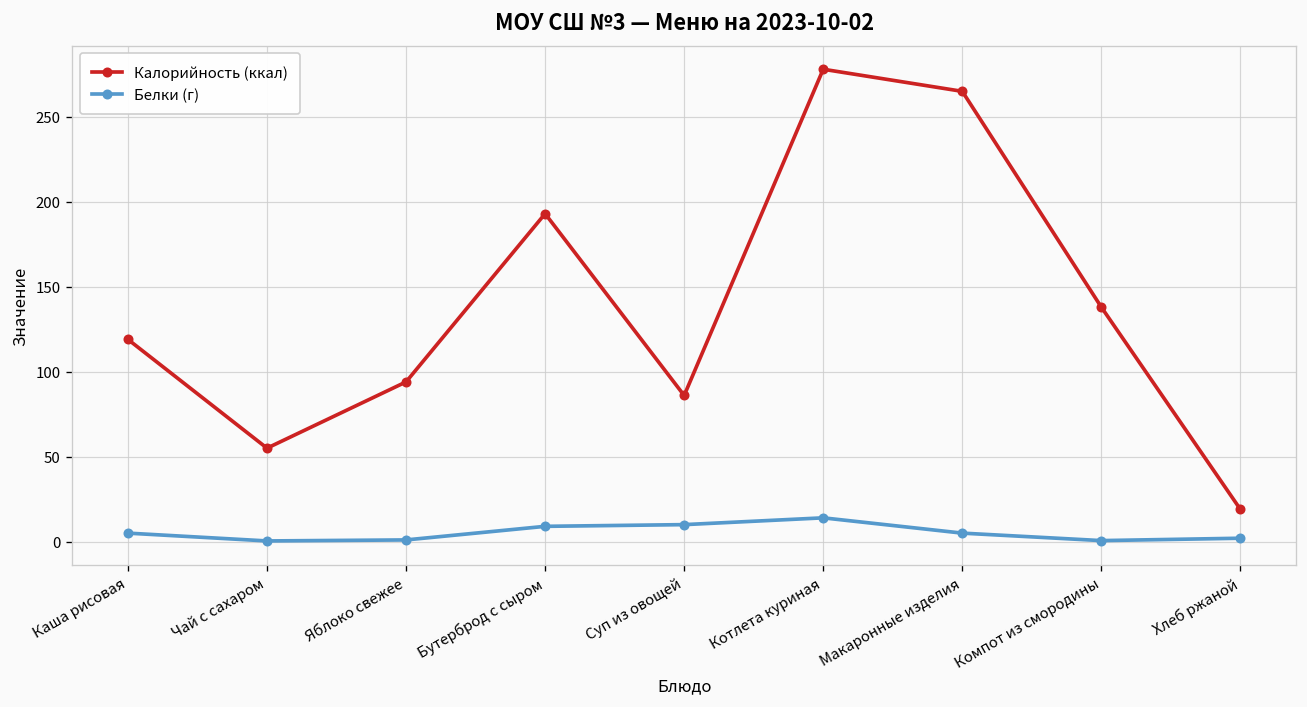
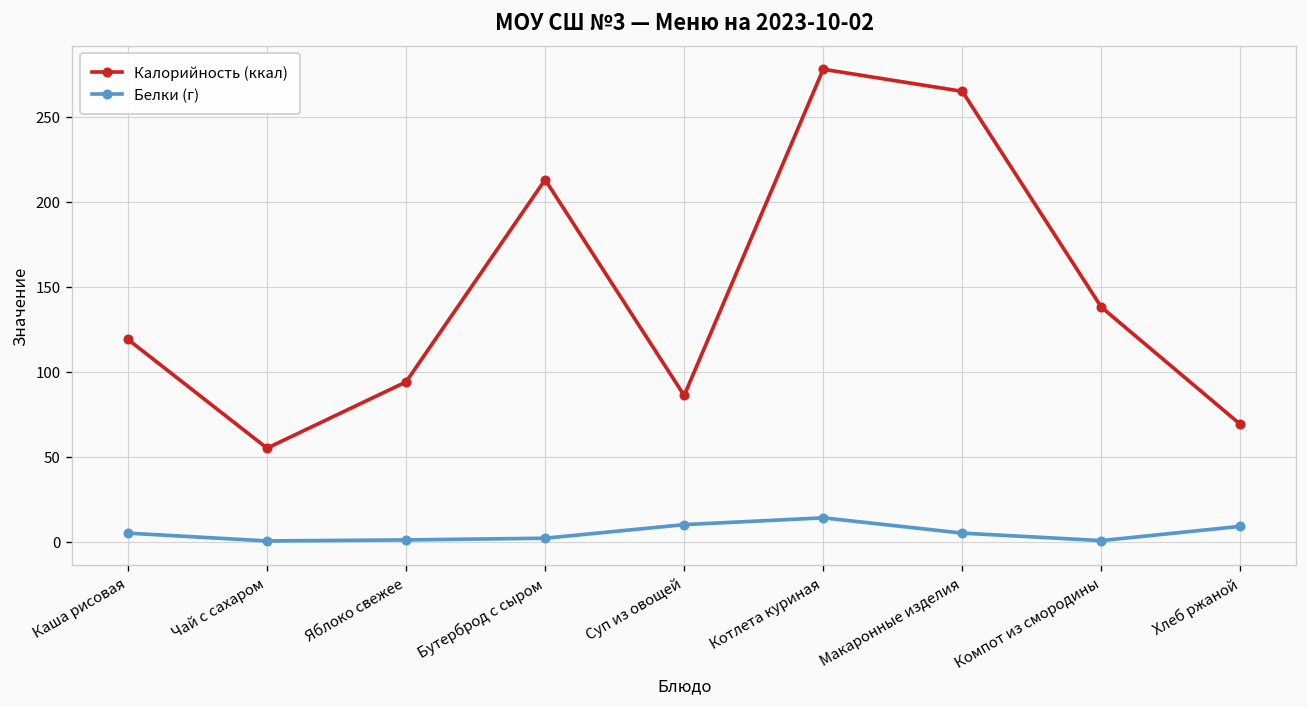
  {
    "Калорийность (ккал)": {
      "Каша рисовая": 119,
      "Чай с сахаром": 55,
      "Яблоко свежее": 94,
-     "Бутерброд с сыром": 193,
+     "Бутерброд с сыром": 213,
      "Суп из овощей": 86,
      "Котлета куриная": 278,
      "Макаронные изделия": 265,
      "Компот из смородины": 138,
-     "Хлеб ржаной": 19
+     "Хлеб ржаной": 69
    },
    "Белки (г)": {
      "Каша рисовая": 5,
      "Чай с сахаром": 0,
      "Яблоко свежее": 1,
-     "Бутерброд с сыром": 9,
+     "Бутерброд с сыром": 2,
      "Суп из овощей": 10,
      "Котлета куриная": 14,
      "Макаронные изделия": 5,
      "Компот из смородины": 1,
-     "Хлеб ржаной": 2
+     "Хлеб ржаной": 9
    }
  }
